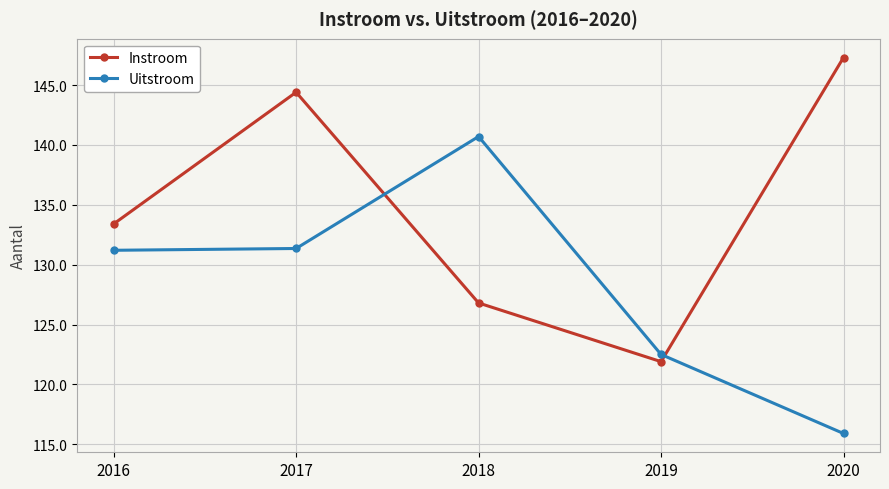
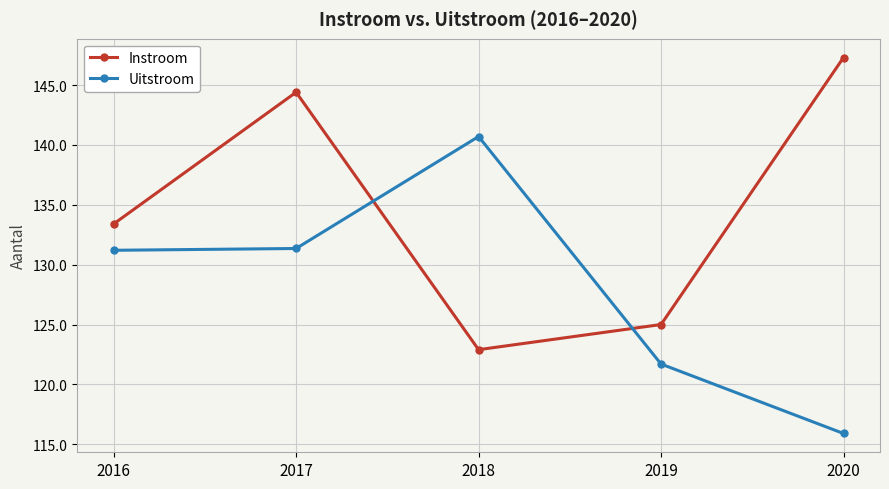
  {
    "Instroom": {
      "2016": 133.4,
      "2017": 144.4,
-     "2018": 126.8,
-     "2019": 121.9,
+     "2018": 122.9,
+     "2019": 125.0,
      "2020": 147.3
    },
    "Uitstroom": {
      "2016": 131.2,
      "2017": 131.4,
      "2018": 140.7,
-     "2019": 122.5,
+     "2019": 121.7,
      "2020": 115.9
    }
  }
